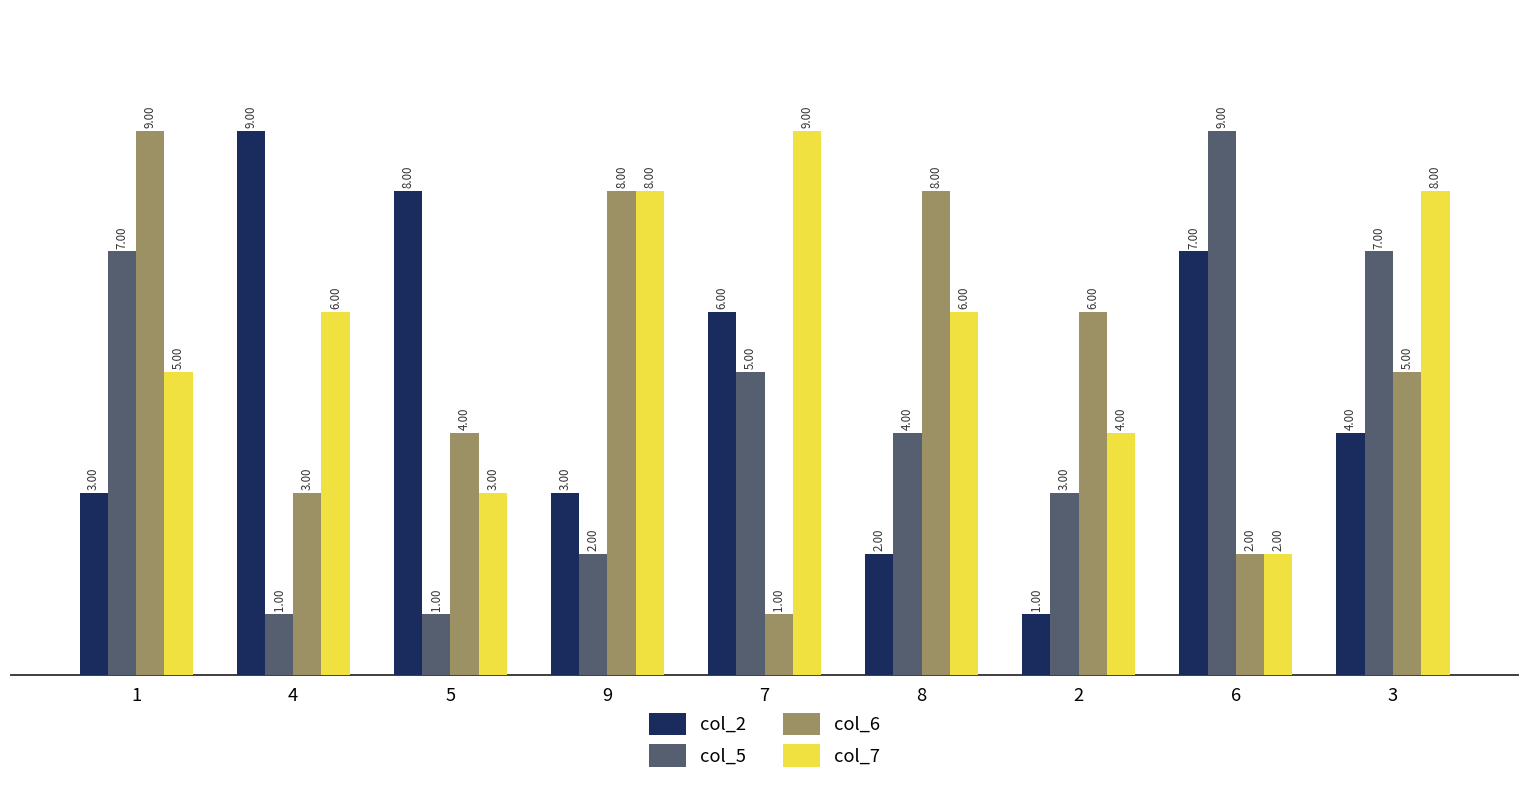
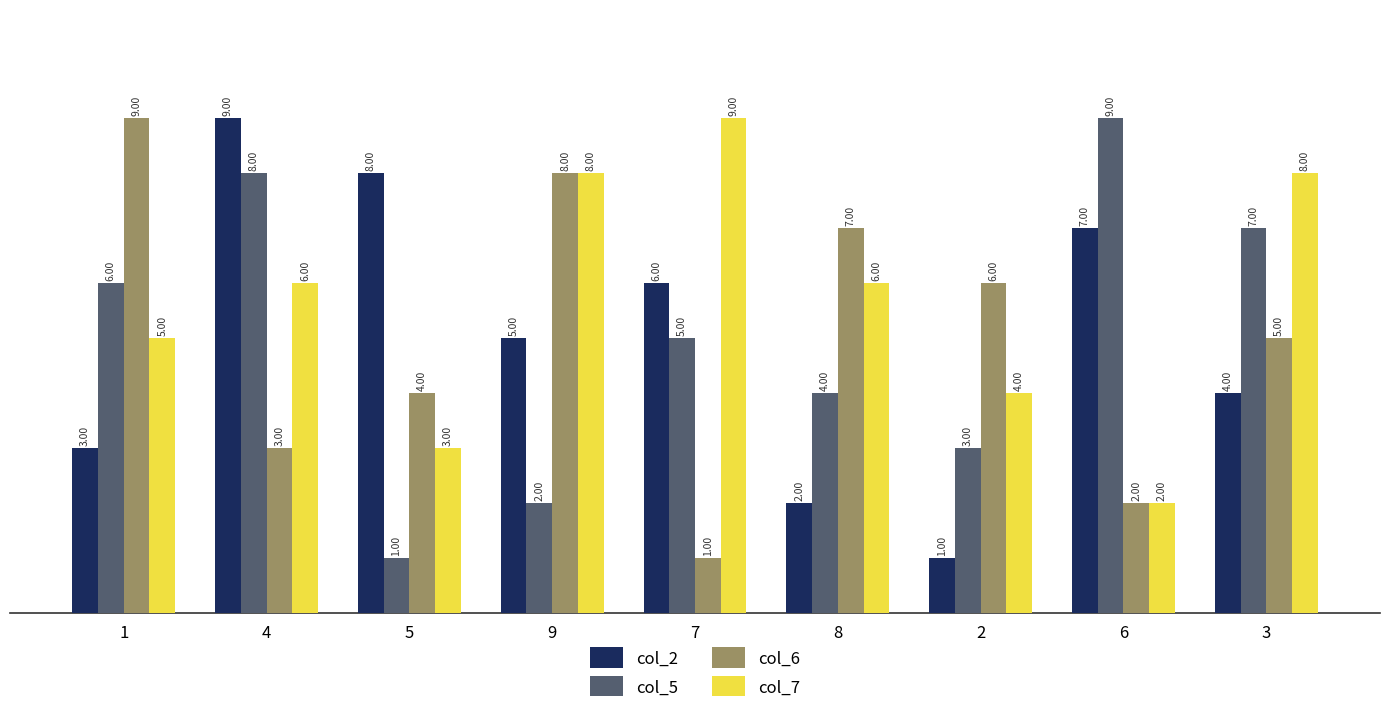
  {
    "col_2": {
      "1": 3.00,
      "4": 9.00,
      "5": 8.00,
-     "9": 3.00,
+     "9": 5.00,
      "7": 6.00,
      "8": 2.00,
      "2": 1.00,
      "6": 7.00,
      "3": 4.00
    },
    "col_5": {
-     "1": 7.00,
-     "4": 1.00,
+     "1": 6.00,
+     "4": 8.00,
      "5": 1.00,
      "9": 2.00,
      "7": 5.00,
      "8": 4.00,
      "2": 3.00,
      "6": 9.00,
      "3": 7.00
    },
    "col_6": {
      "1": 9.00,
      "4": 3.00,
      "5": 4.00,
      "9": 8.00,
      "7": 1.00,
-     "8": 8.00,
+     "8": 7.00,
      "2": 6.00,
      "6": 2.00,
      "3": 5.00
    },
    "col_7": {
      "1": 5.00,
      "4": 6.00,
      "5": 3.00,
      "9": 8.00,
      "7": 9.00,
      "8": 6.00,
      "2": 4.00,
      "6": 2.00,
      "3": 8.00
    }
  }
